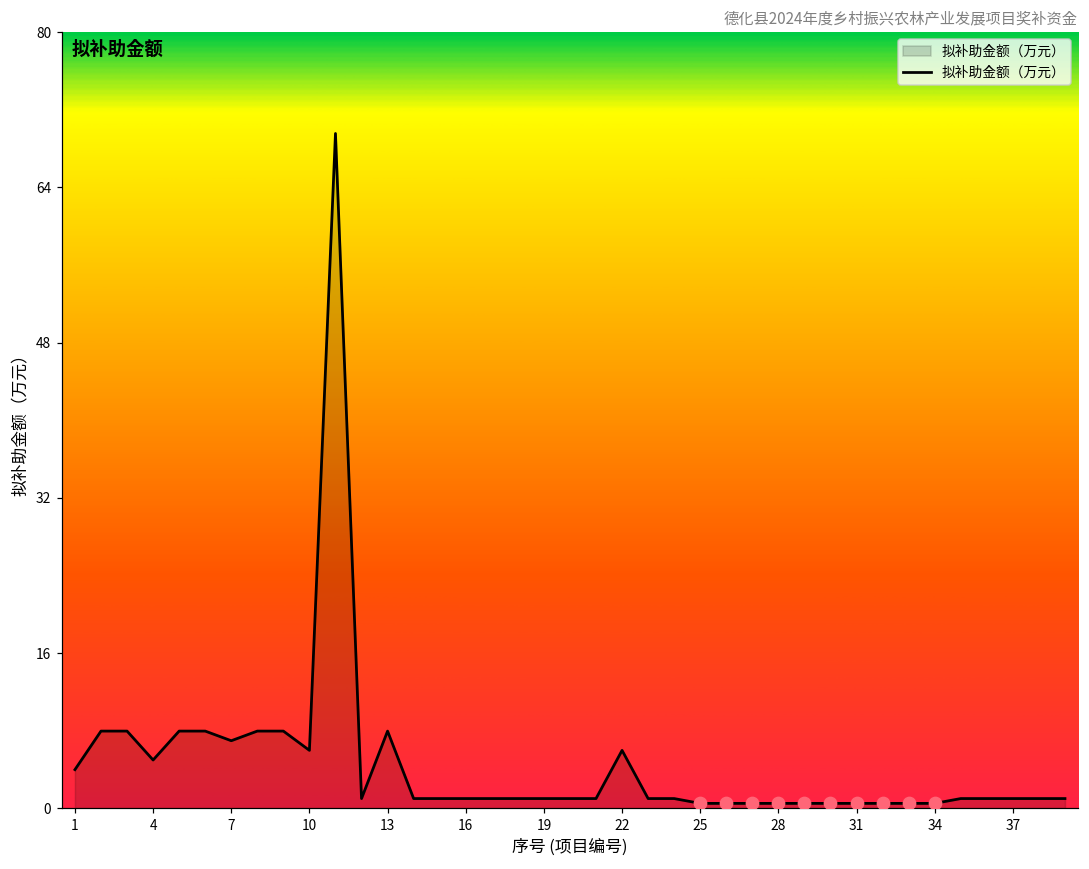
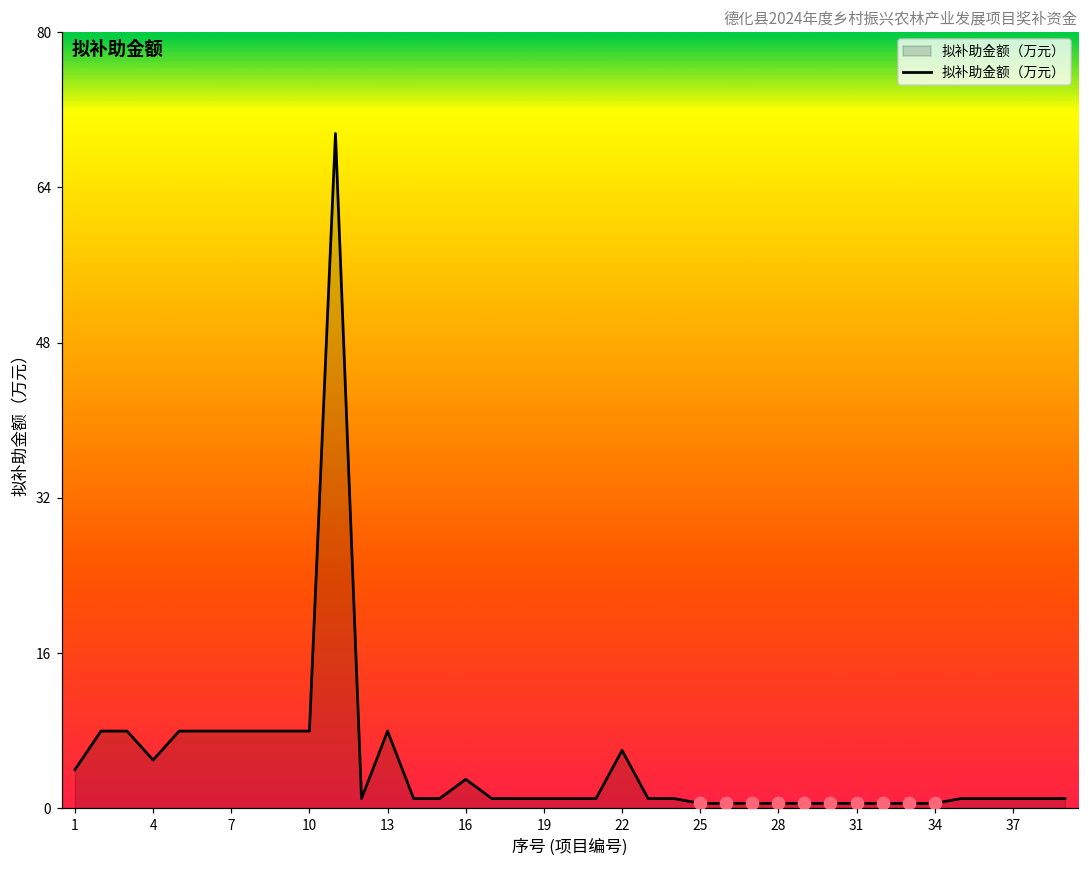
  {
    "拟补助金额（万元）": {
      "1": 4,
      "4": 5,
-     "7": 7,
-     "10": 6,
+     "7": 8,
+     "10": 8,
      "13": 8,
-     "16": 1,
+     "16": 3,
      "19": 1,
      "22": 6,
      "37": 1
    }
  }
